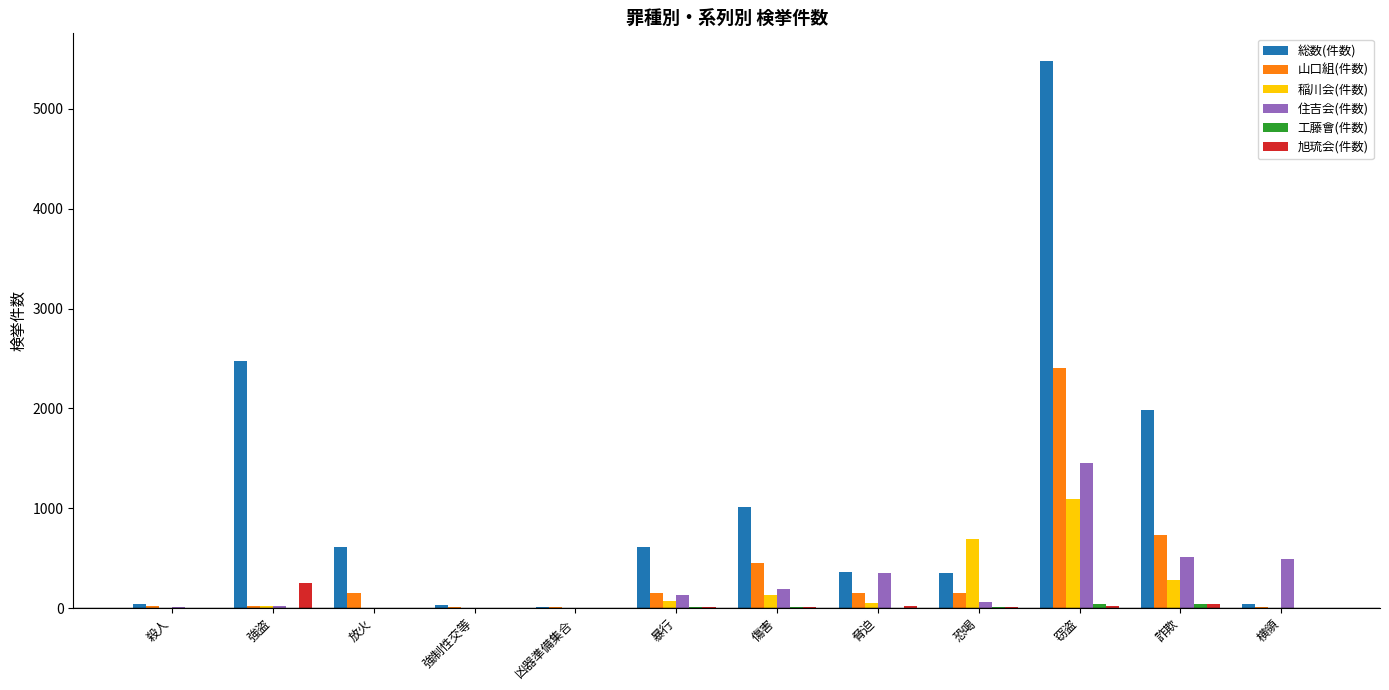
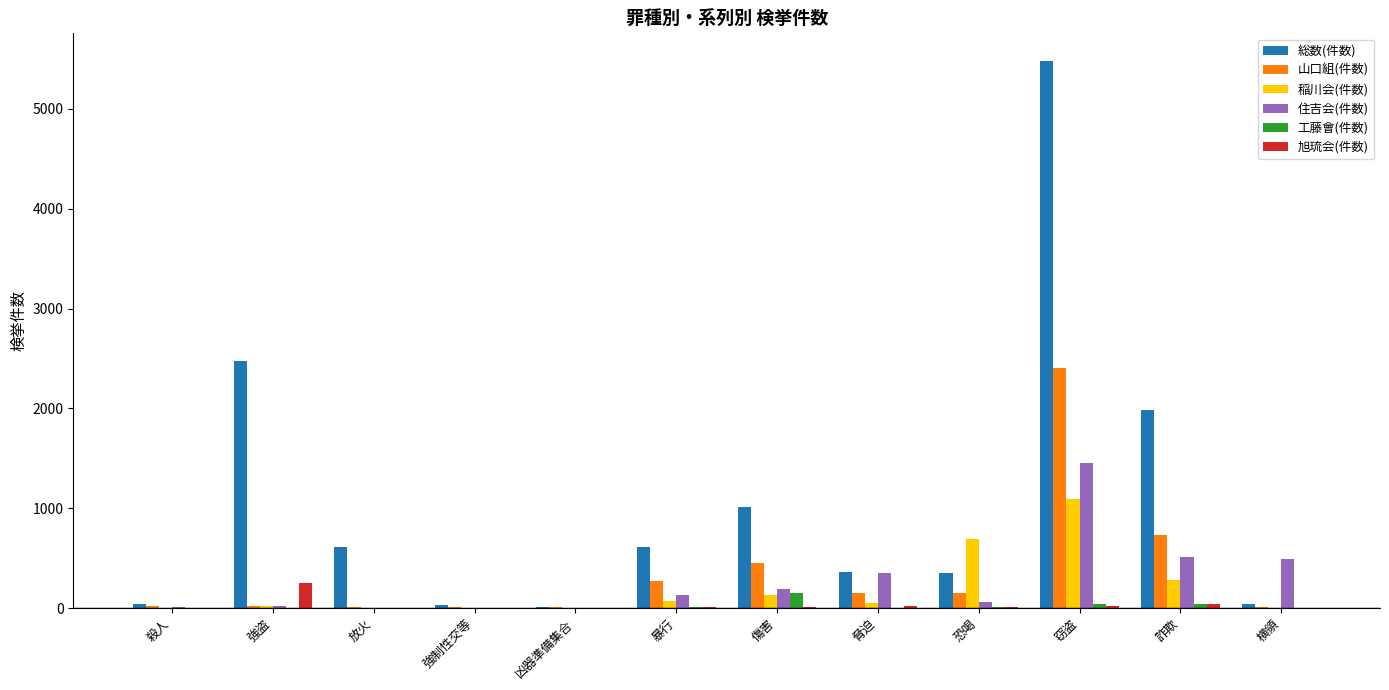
  {
    "総数(件数)": {
      "殺人": 0,
      "強盗": 2500,
      "放火": 600,
      "強制性交等": 0,
      "暴行": 600,
      "傷害": 1000,
      "脅迫": 400,
      "恐喝": 400,
      "窃盗": 5500,
      "詐欺": 2000,
      "横領": 0
    },
    "山口組(件数)": {
-     "放火": 200,
-     "暴行": 200,
+     "放火": 0,
+     "暴行": 300,
      "傷害": 500,
      "脅迫": 200,
      "恐喝": 200,
      "窃盗": 2400,
      "詐欺": 700
    },
    "稲川会(件数)": {
      "放火": 0,
      "凶器準備集合": 0,
      "暴行": 100,
      "傷害": 100,
      "脅迫": 0,
      "恐喝": 700,
      "窃盗": 1100,
      "詐欺": 300
    },
    "住吉会(件数)": {
      "放火": 0,
      "暴行": 100,
      "傷害": 200,
      "脅迫": 400,
      "恐喝": 100,
      "窃盗": 1500,
      "詐欺": 500,
      "横領": 500
    },
    "工藤會(件数)": {
      "放火": 0,
      "凶器準備集合": 0,
-     "傷害": 0,
+     "傷害": 200,
      "窃盗": 0,
      "詐欺": 0,
      "横領": 0
    },
    "旭琉会(件数)": {
      "殺人": 0,
      "強盗": 300,
      "放火": 0,
      "強制性交等": 0,
      "凶器準備集合": 0,
      "詐欺": 0,
      "横領": 0
    }
  }
